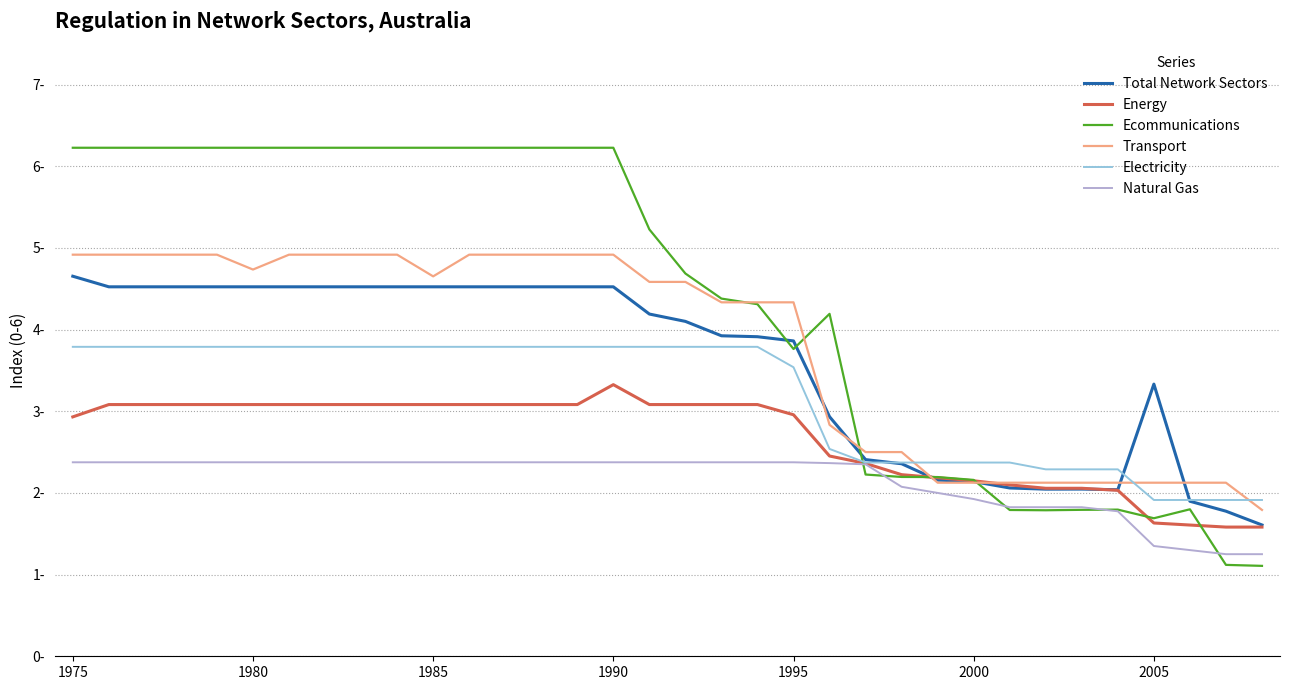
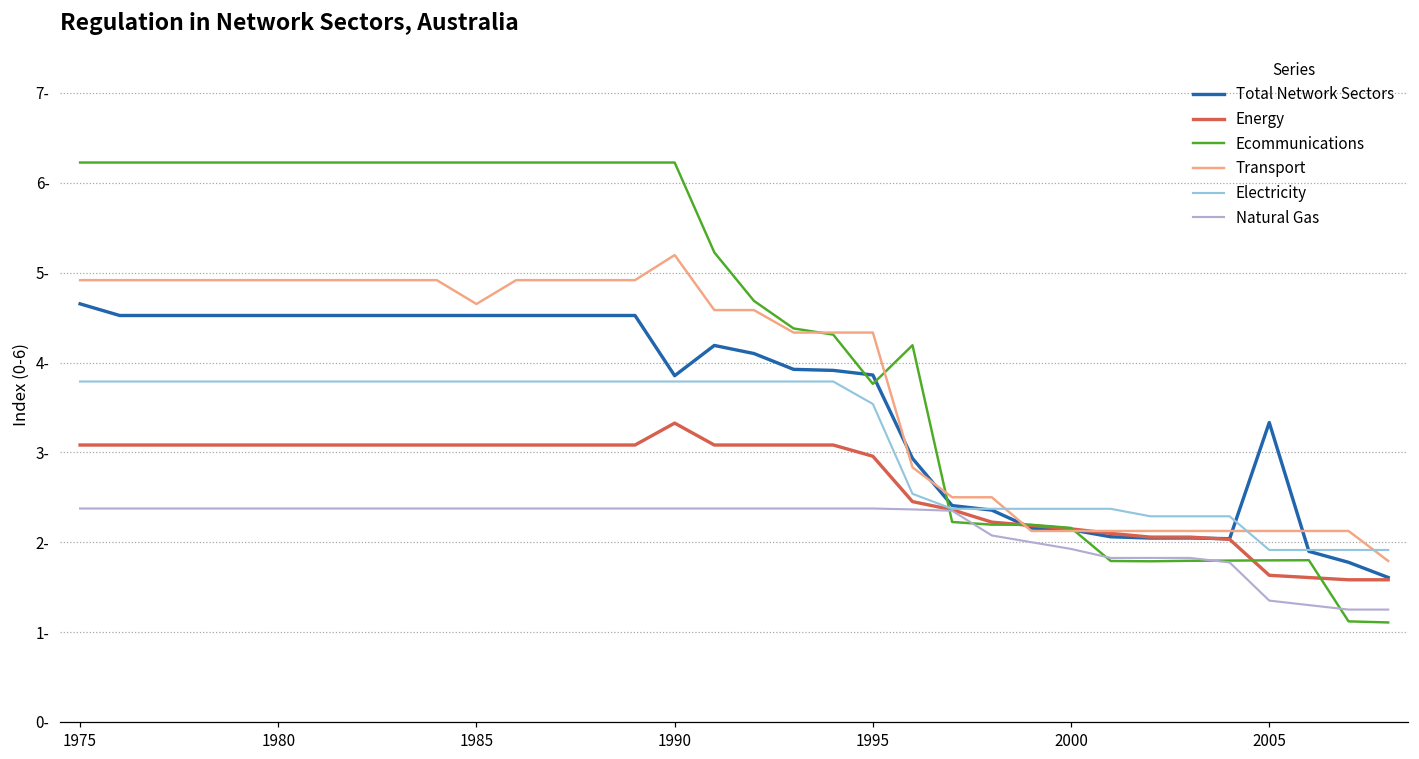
  {
    "Total Network Sectors": {
      "1975": "4.7-",
      "1980": "4.5-",
      "1985": "4.5-",
-     "1990": "4.5-",
+     "1990": "3.9-",
      "1995": "3.9-",
      "2005": "3.3-"
    },
    "Energy": {
-     "1975": "2.9-",
+     "1975": "3.1-",
      "1980": "3.1-",
      "1985": "3.1-",
      "1990": "3.3-",
      "1995": "3.0-",
      "2005": "1.6-"
    },
    "Ecommunications": {
      "1975": "6.2-",
      "1980": "6.2-",
      "1985": "6.2-",
      "1990": "6.2-",
      "1995": "3.8-",
-     "2005": "1.7-"
+     "2005": "1.8-"
    },
    "Transport": {
      "1975": "4.9-",
-     "1980": "4.7-",
+     "1980": "4.9-",
      "1985": "4.7-",
-     "1990": "4.9-",
+     "1990": "5.2-",
      "1995": "4.3-",
      "2005": "2.1-"
    }
  }
